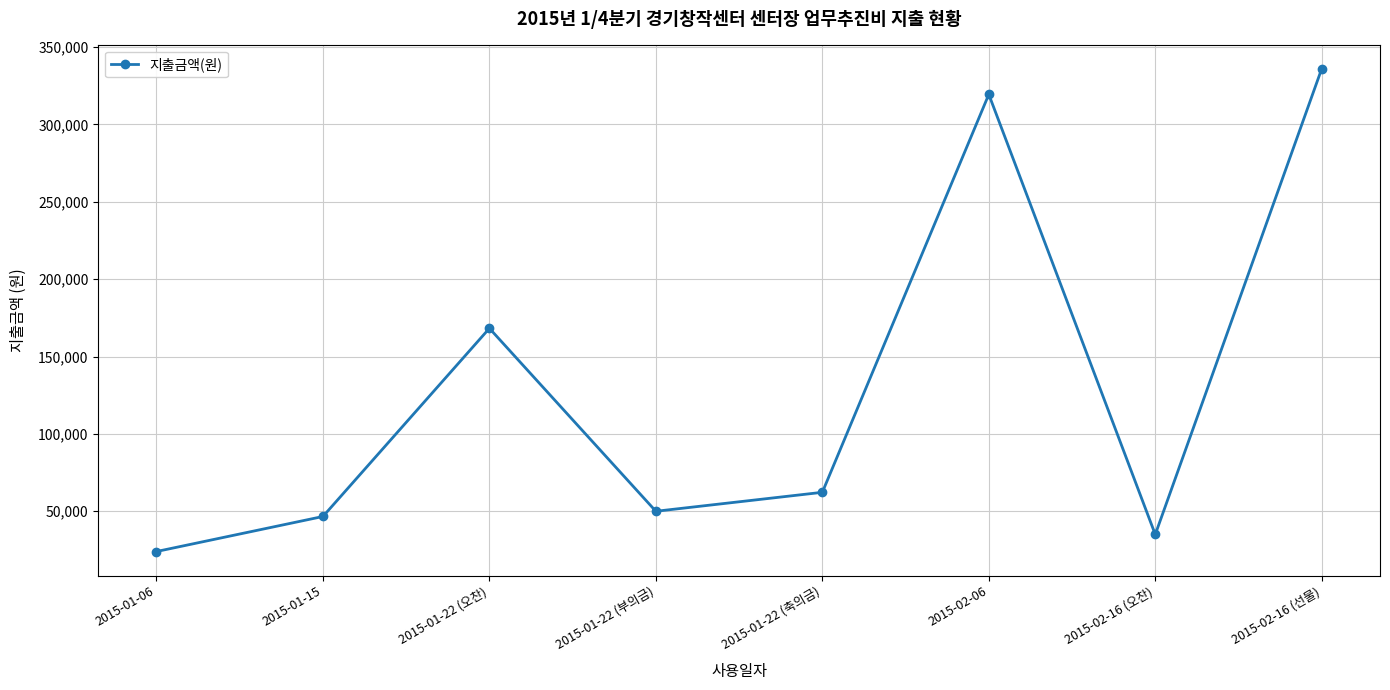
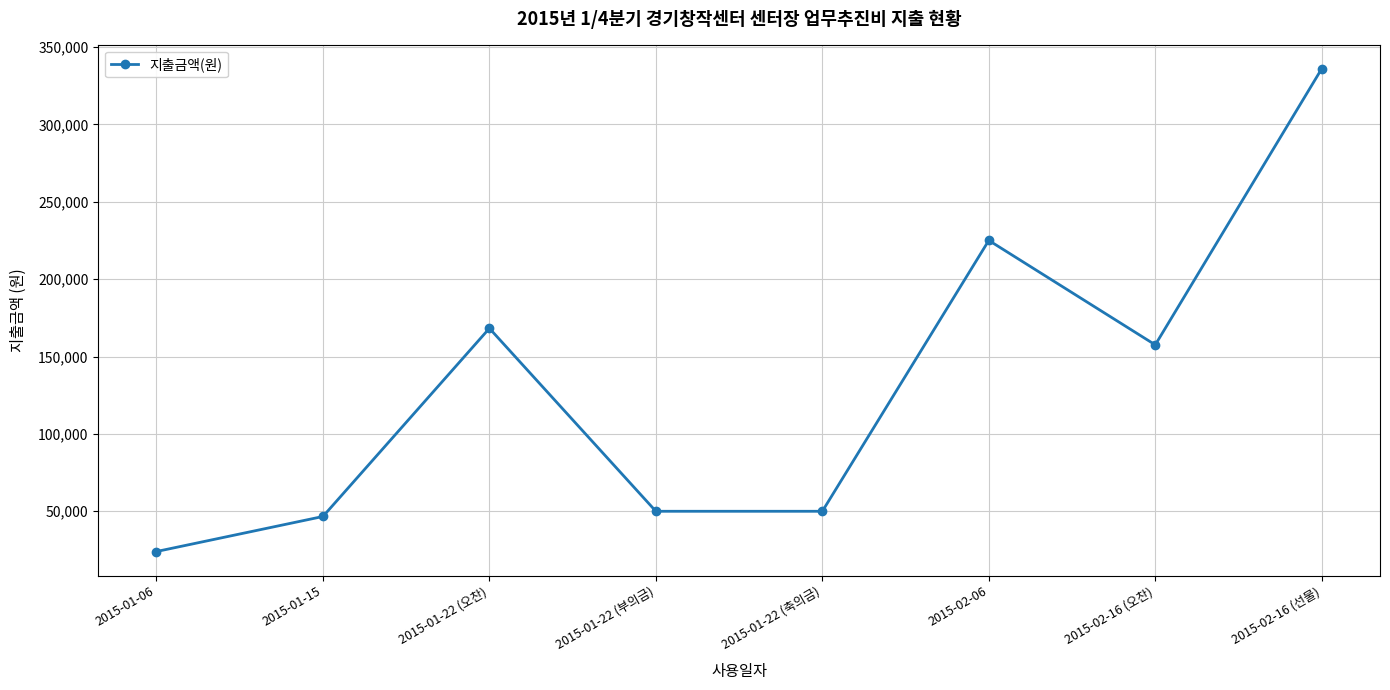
  {
    "2015-01-06": "24,000",
    "2015-01-15": "47,000",
    "2015-01-22 (오찬)": "168,000",
    "2015-01-22 (부의금)": "50,000",
-   "2015-01-22 (축의금)": "62,000",
-   "2015-02-06": "319,000",
-   "2015-02-16 (오찬)": "35,000",
+   "2015-01-22 (축의금)": "50,000",
+   "2015-02-06": "225,000",
+   "2015-02-16 (오찬)": "158,000",
    "2015-02-16 (선물)": "336,000"
  }
